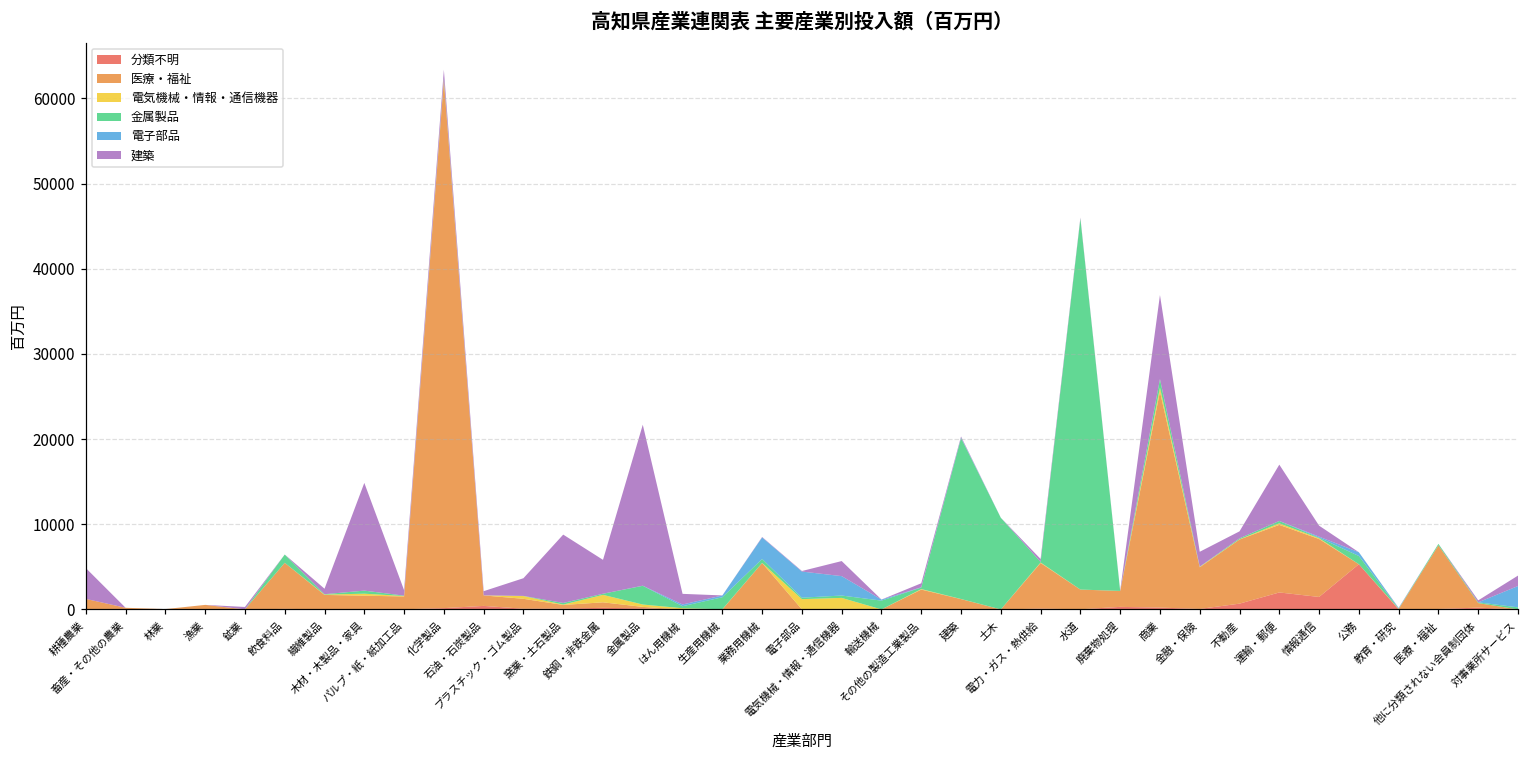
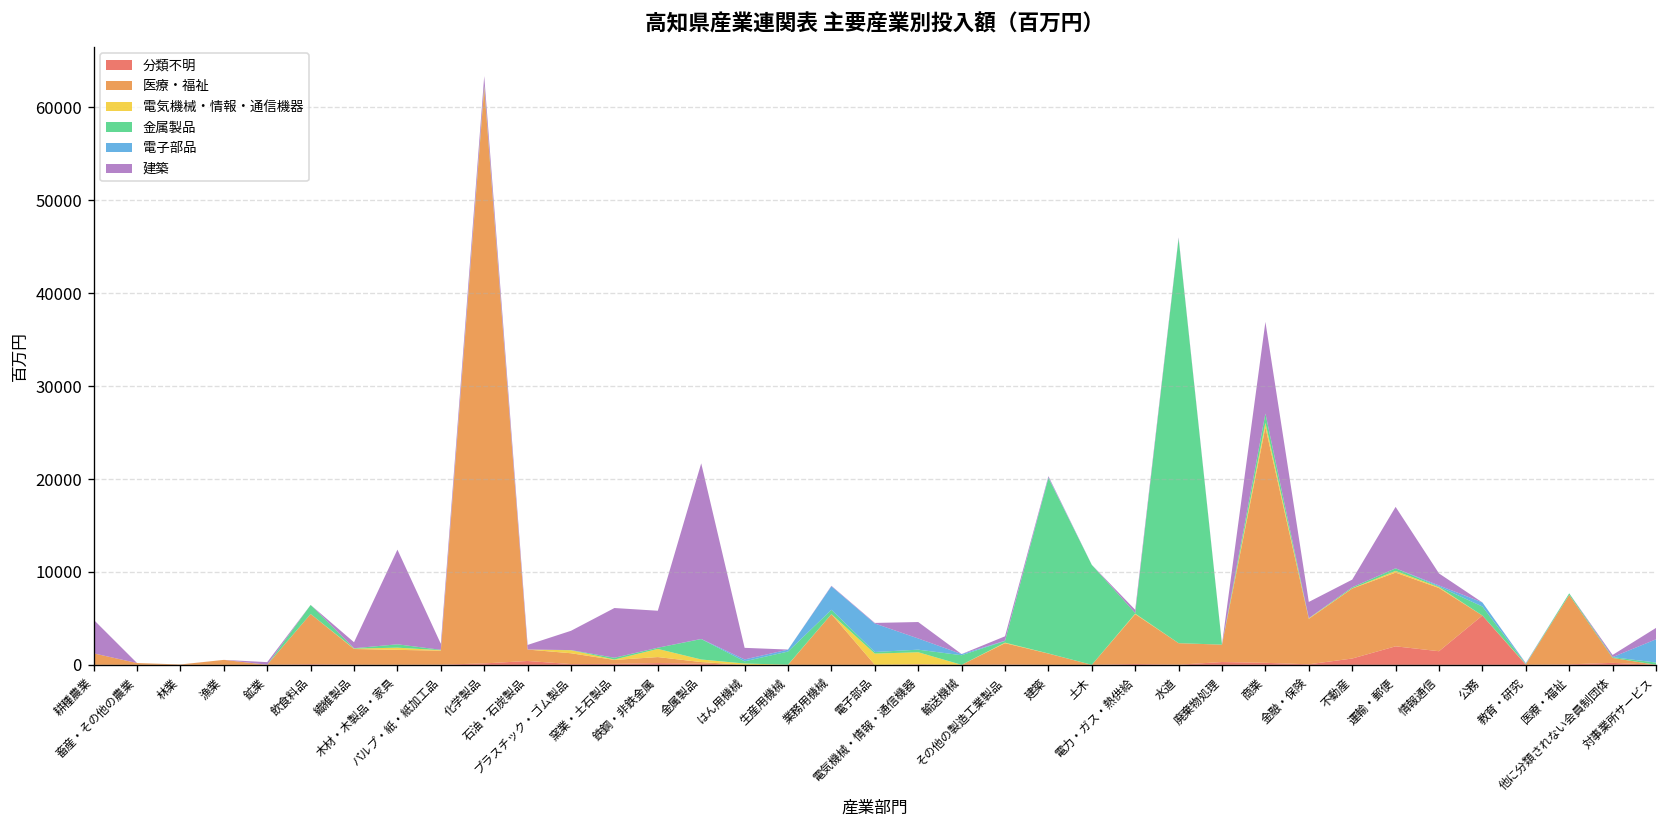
  {
    "電気機械・情報・通信機器": {
      "商業": 0
    },
    "金属製品": {
      "業務用機械": 0,
      "公務": 1000
    },
    "電子部品": {
-     "電気機械・情報・通信機器": 2000,
+     "電気機械・情報・通信機器": 1000,
      "対事業所サービス": 3000
    },
    "建築": {
      "耕種農業": 4000,
      "繊維製品": 1000,
-     "木材・木製品・家具": 13000,
+     "木材・木製品・家具": 10000,
      "パルプ・紙・紙加工品": 1000,
      "化学製品": 1000,
      "石油・石炭製品": 0,
      "プラスチック・ゴム製品": 2000,
-     "窯業・土石製品": 8000,
+     "窯業・土石製品": 5000,
      "鉄鋼・非鉄金属": 4000,
      "金属製品": 19000,
      "はん用機械": 1000,
      "電気機械・情報・通信機器": 2000,
      "その他の製造工業製品": 0,
      "電力・ガス・熱供給": 0,
      "商業": 10000,
      "金融・保険": 2000,
      "不動産": 1000,
      "運輸・郵便": 7000,
      "情報通信": 1000,
      "対事業所サービス": 1000
    }
  }
